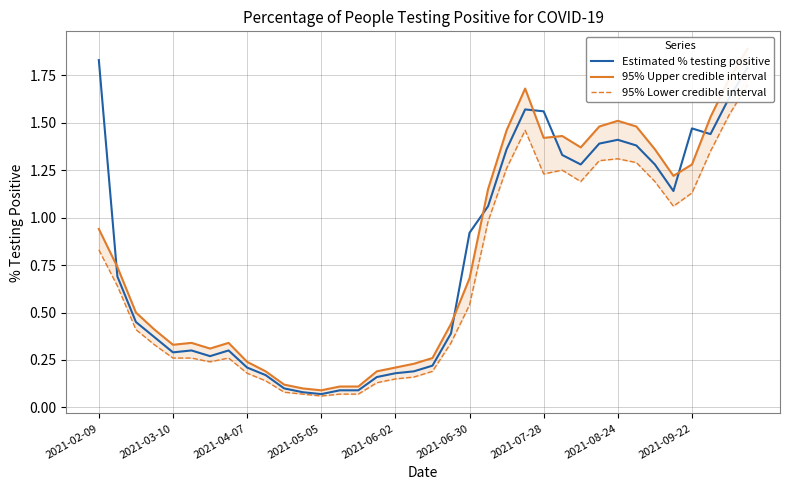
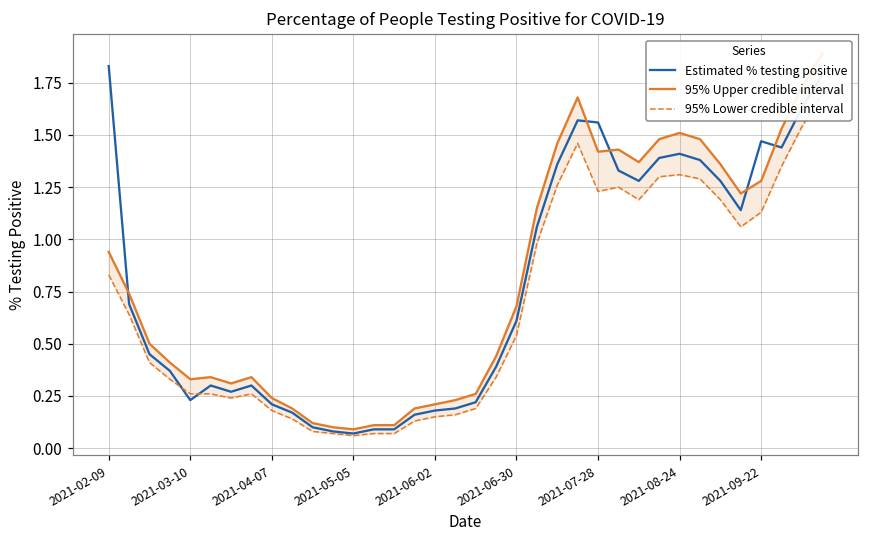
  {
    "Estimated % testing positive": {
      "2021-02-09": 1.83,
-     "2021-03-10": 0.29,
+     "2021-03-10": 0.23,
      "2021-04-07": 0.21,
      "2021-06-02": 0.18,
-     "2021-06-30": 0.92,
+     "2021-06-30": 0.61,
      "2021-07-28": 1.56,
      "2021-08-24": 1.41,
      "2021-09-22": 1.47
    }
  }
